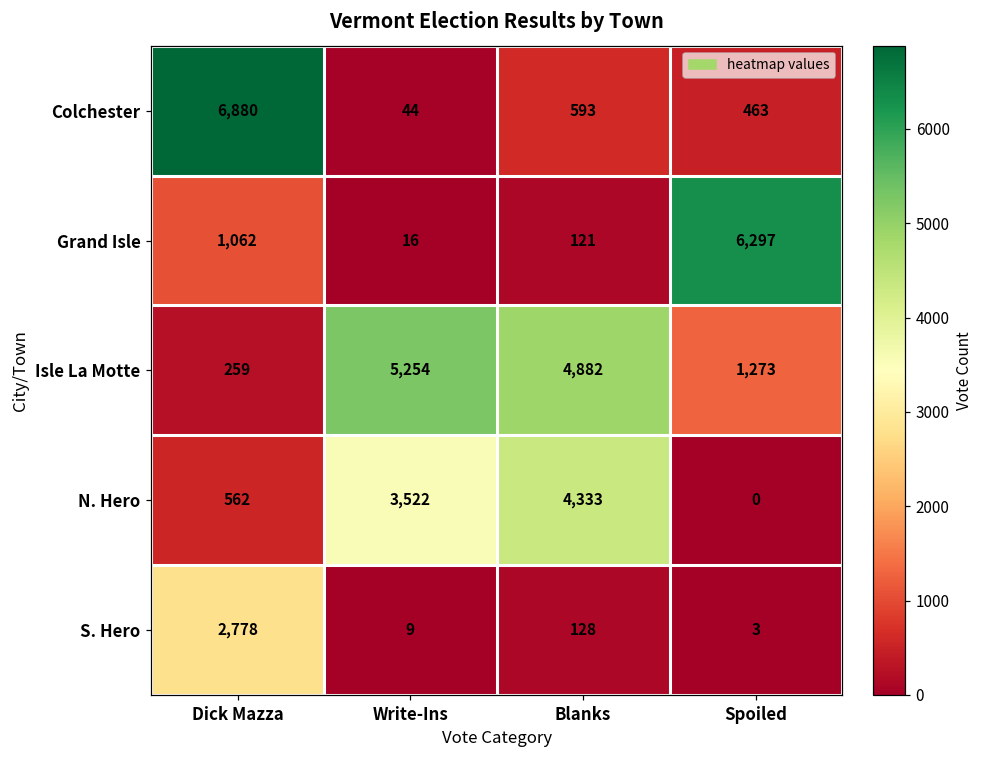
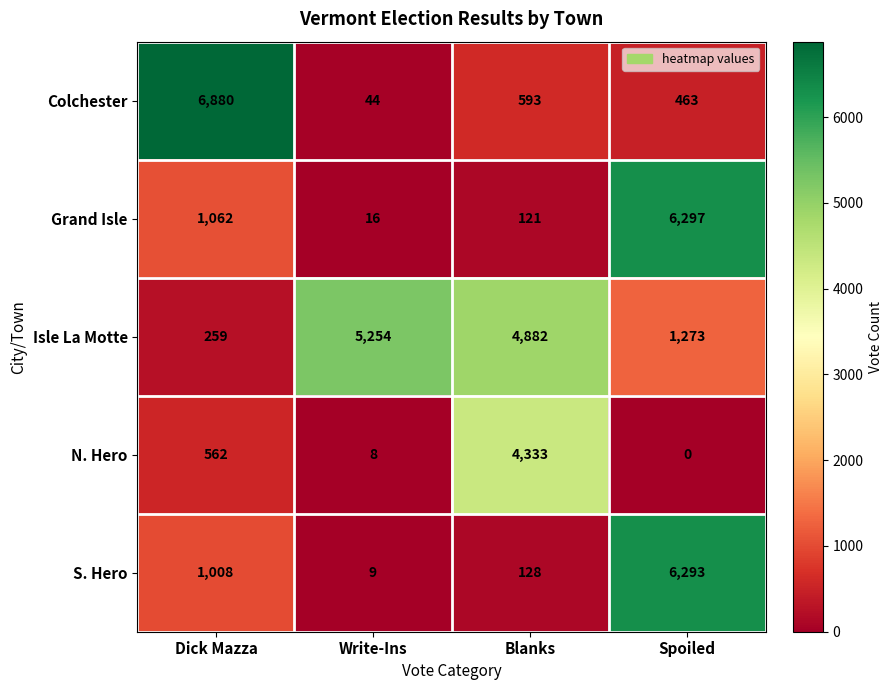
  {
    "Colchester": {
      "Dick Mazza": "6,880",
      "Write-Ins": "44",
      "Blanks": "593",
      "Spoiled": "463"
    },
    "Grand Isle": {
      "Dick Mazza": "1,062",
      "Write-Ins": "16",
      "Blanks": "121",
      "Spoiled": "6,297"
    },
    "Isle La Motte": {
      "Dick Mazza": "259",
      "Write-Ins": "5,254",
      "Blanks": "4,882",
      "Spoiled": "1,273"
    },
    "N. Hero": {
      "Dick Mazza": "562",
-     "Write-Ins": "3,522",
+     "Write-Ins": "8",
      "Blanks": "4,333",
      "Spoiled": "0"
    },
    "S. Hero": {
-     "Dick Mazza": "2,778",
+     "Dick Mazza": "1,008",
      "Write-Ins": "9",
      "Blanks": "128",
-     "Spoiled": "3"
+     "Spoiled": "6,293"
    }
  }
